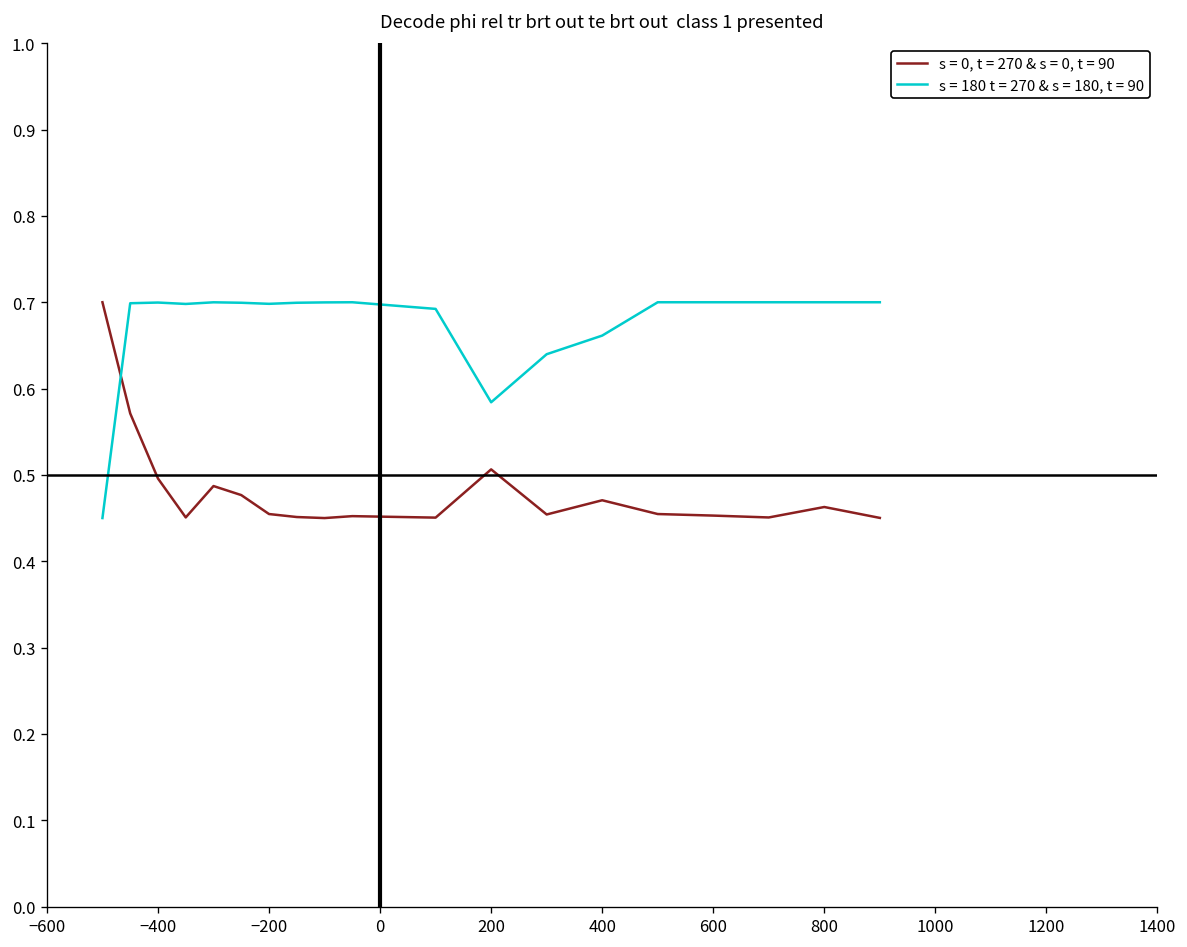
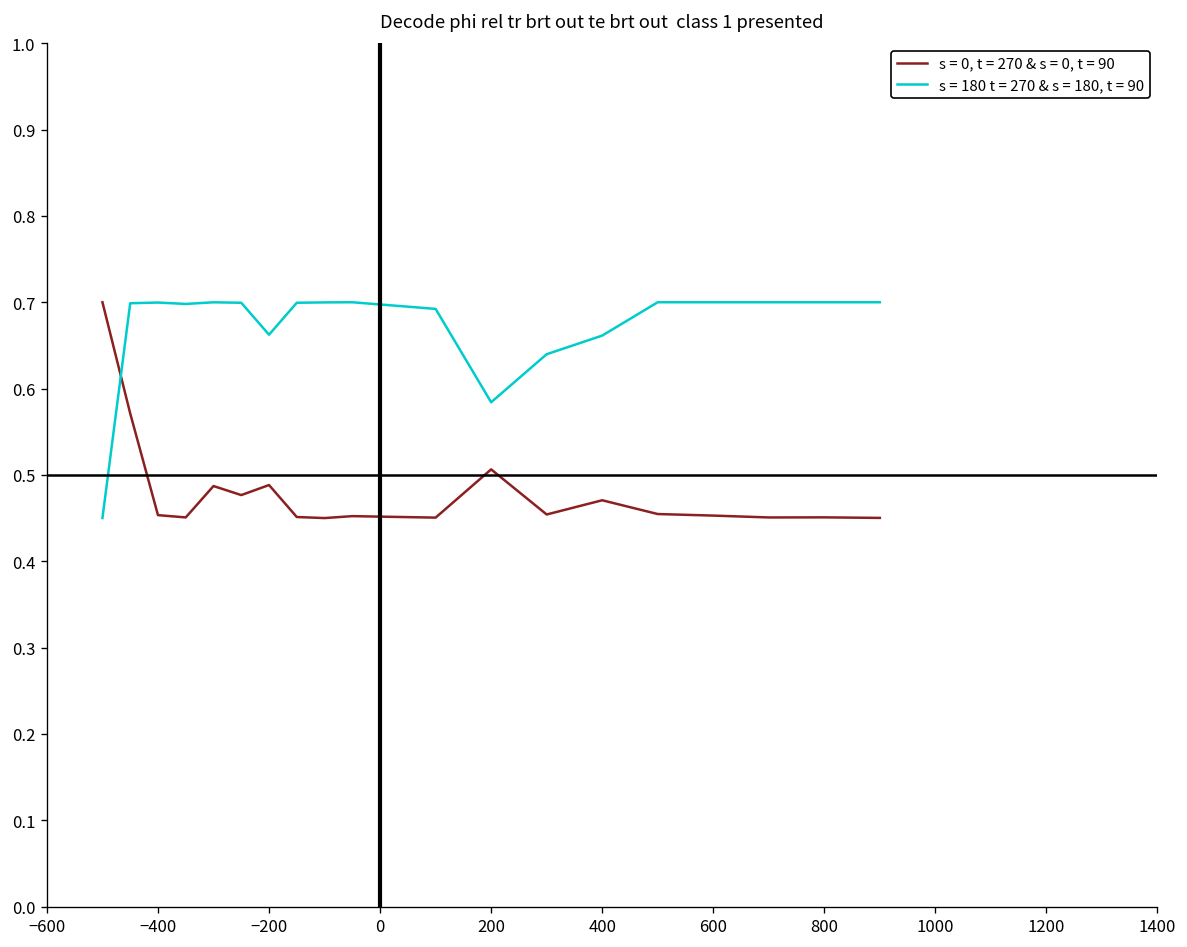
  {
    "s = 0, t = 270 & s = 0, t = 90": {
-     "−400": 0.50,
-     "−200": 0.45,
+     "−400": 0.45,
+     "−200": 0.49,
      "200": 0.51,
      "400": 0.47,
      "600": 0.45,
-     "800": 0.46
+     "800": 0.45
    },
    "s = 180 t = 270 & s = 180, t = 90": {
      "−400": 0.70,
-     "−200": 0.70,
+     "−200": 0.66,
      "200": 0.58,
      "400": 0.66,
      "600": 0.70,
      "800": 0.70
    }
  }
